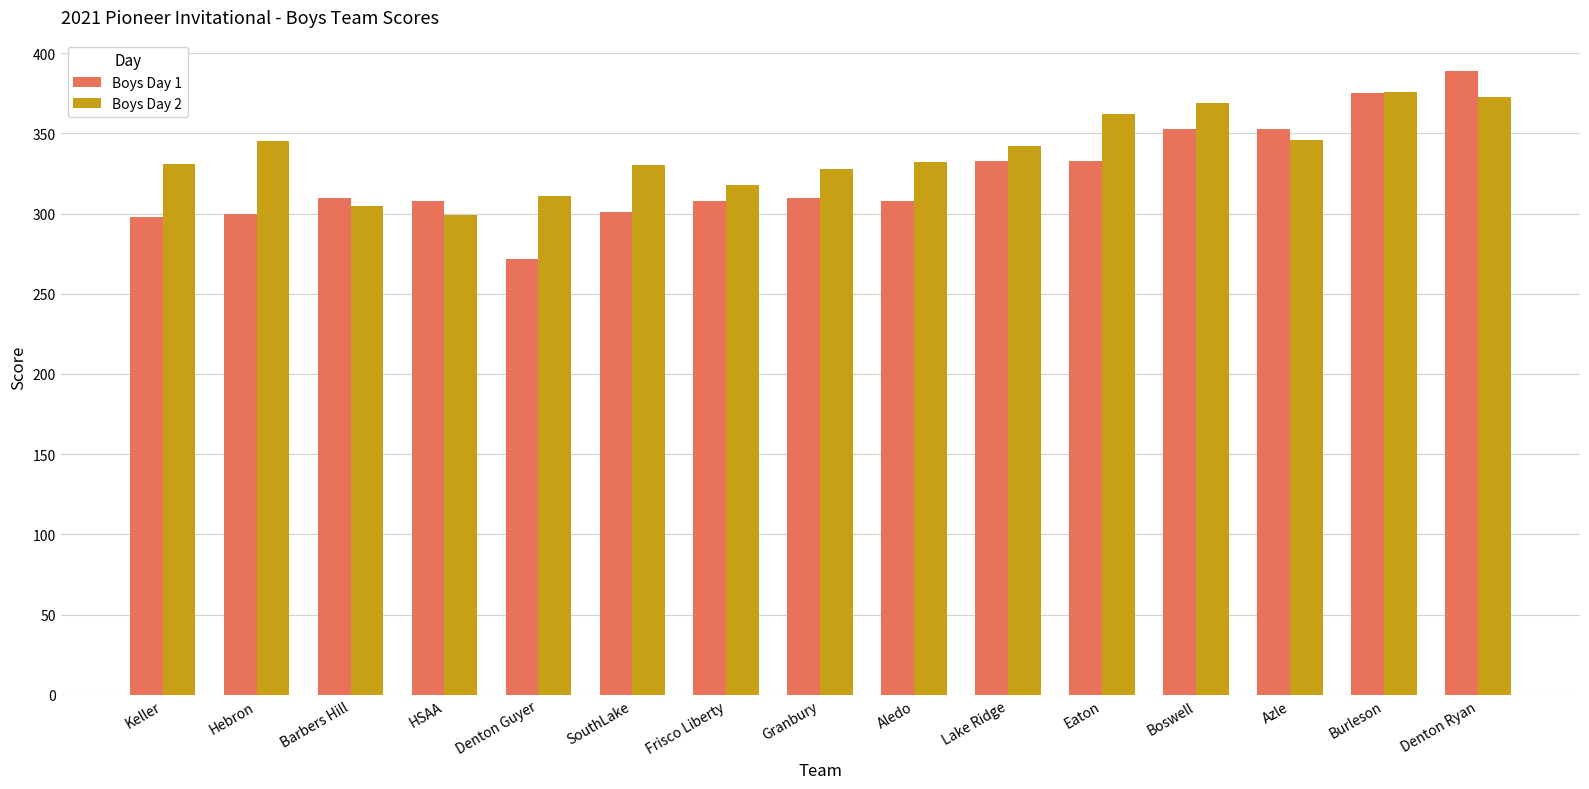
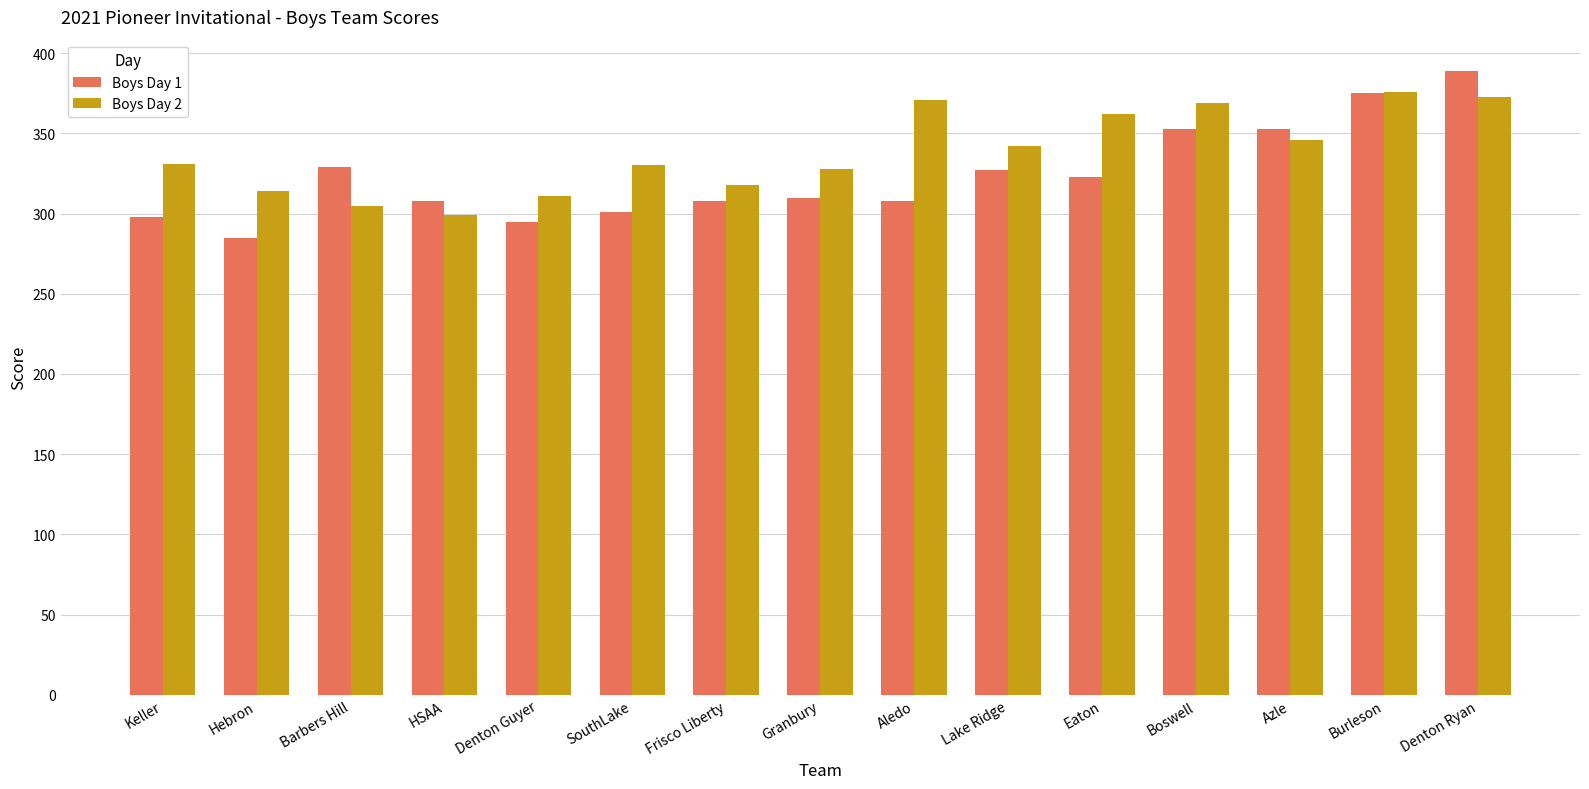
  {
    "Boys Day 1": {
      "Keller": 298,
-     "Hebron": 300,
-     "Barbers Hill": 310,
+     "Hebron": 285,
+     "Barbers Hill": 329,
      "HSAA": 308,
-     "Denton Guyer": 272,
+     "Denton Guyer": 295,
      "SouthLake": 301,
      "Frisco Liberty": 308,
      "Granbury": 310,
      "Aledo": 308,
-     "Lake Ridge": 333,
-     "Eaton": 333,
+     "Lake Ridge": 327,
+     "Eaton": 323,
      "Boswell": 353,
      "Azle": 353,
      "Burleson": 375,
      "Denton Ryan": 389
    },
    "Boys Day 2": {
      "Keller": 331,
-     "Hebron": 345,
+     "Hebron": 314,
      "Barbers Hill": 305,
      "HSAA": 299,
      "Denton Guyer": 311,
      "SouthLake": 330,
      "Frisco Liberty": 318,
      "Granbury": 328,
-     "Aledo": 332,
+     "Aledo": 371,
      "Lake Ridge": 342,
      "Eaton": 362,
      "Boswell": 369,
      "Azle": 346,
      "Burleson": 376,
      "Denton Ryan": 373
    }
  }
